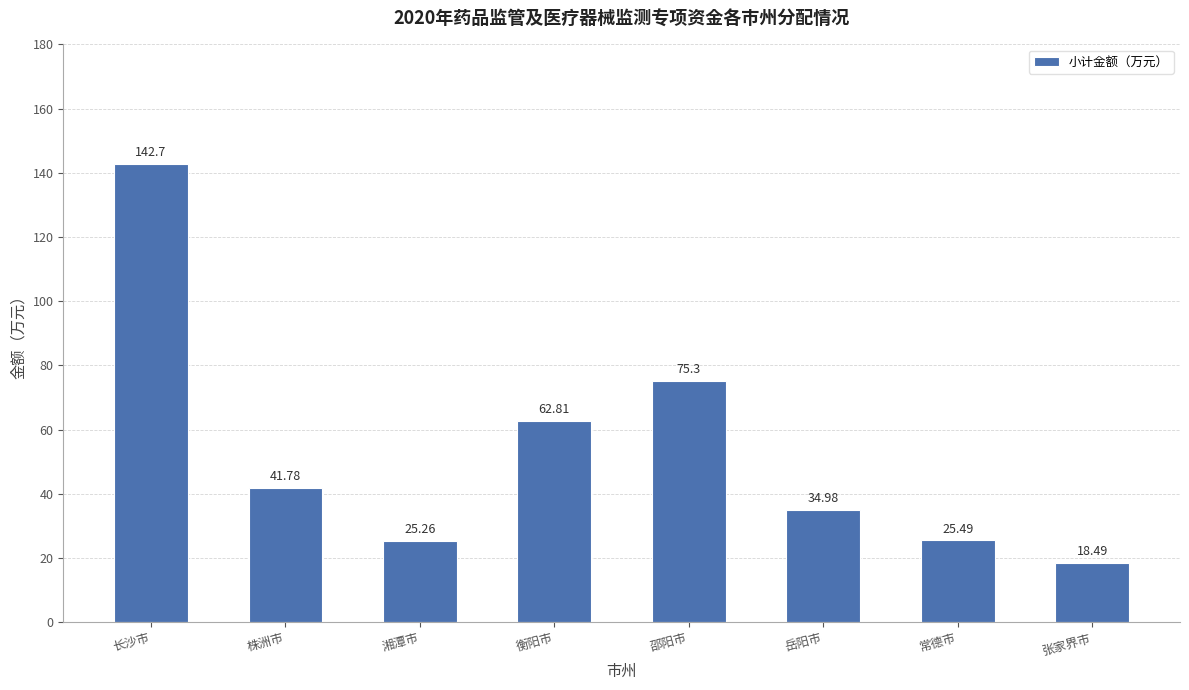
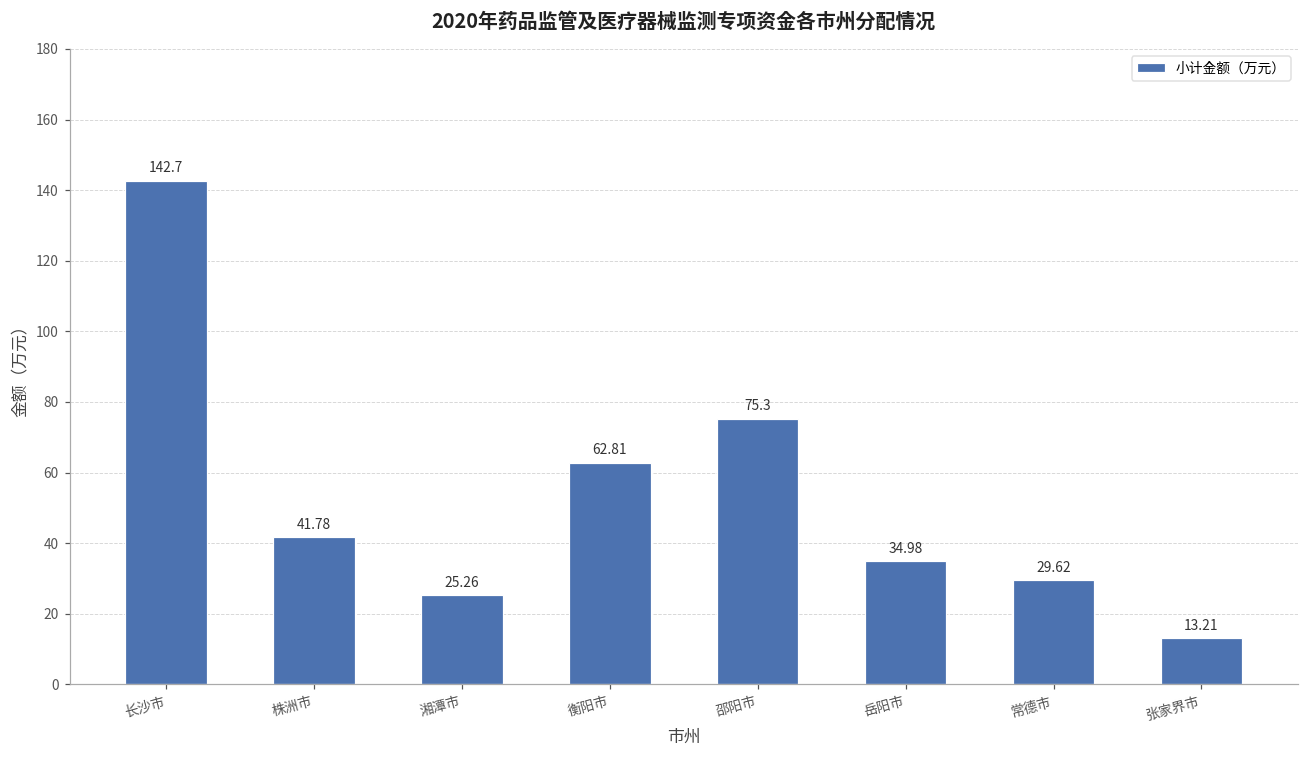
  {
    "长沙市": 142.7,
    "株洲市": 41.78,
    "湘潭市": 25.26,
    "衡阳市": 62.81,
    "邵阳市": 75.3,
    "岳阳市": 34.98,
-   "常德市": 25.49,
-   "张家界市": 18.49
+   "常德市": 29.62,
+   "张家界市": 13.21
  }
